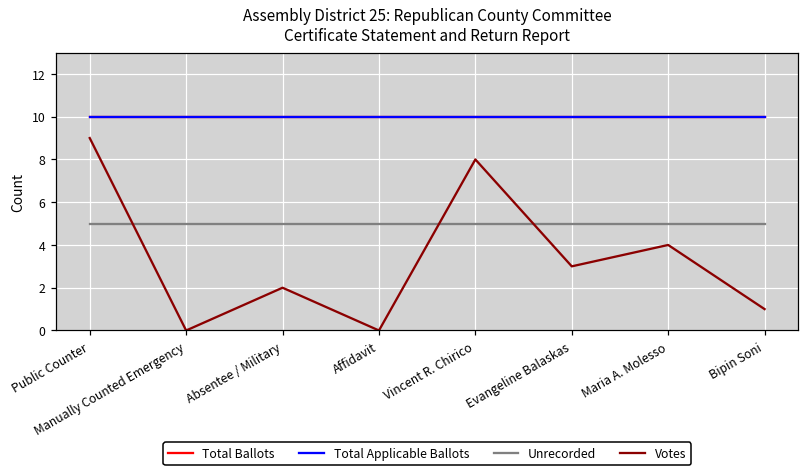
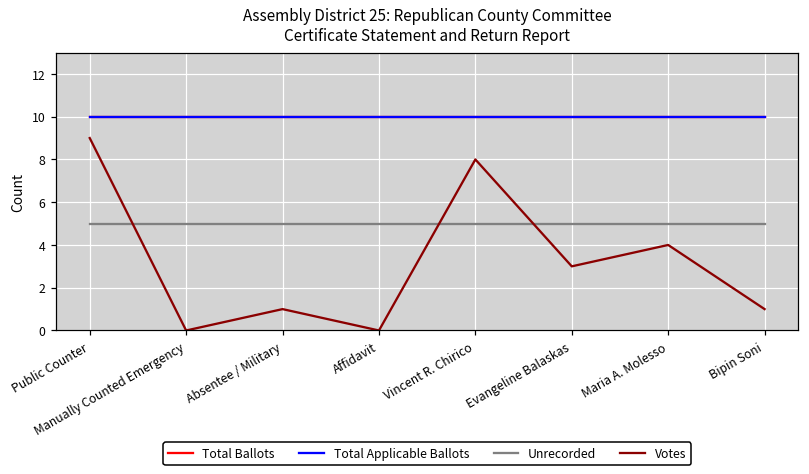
  {
    "Total Applicable Ballots": {
      "Public Counter": 10,
      "Manually Counted Emergency": 10,
      "Absentee / Military": 10,
      "Affidavit": 10,
      "Vincent R. Chirico": 10,
      "Evangeline Balaskas": 10,
      "Maria A. Molesso": 10,
      "Bipin Soni": 10
    },
    "Unrecorded": {
      "Public Counter": 5,
      "Manually Counted Emergency": 5,
      "Absentee / Military": 5,
      "Affidavit": 5,
      "Vincent R. Chirico": 5,
      "Evangeline Balaskas": 5,
      "Maria A. Molesso": 5,
      "Bipin Soni": 5
    },
    "Votes": {
      "Public Counter": 9,
      "Manually Counted Emergency": 0,
-     "Absentee / Military": 2,
+     "Absentee / Military": 1,
      "Affidavit": 0,
      "Vincent R. Chirico": 8,
      "Evangeline Balaskas": 3,
      "Maria A. Molesso": 4,
      "Bipin Soni": 1
    }
  }
